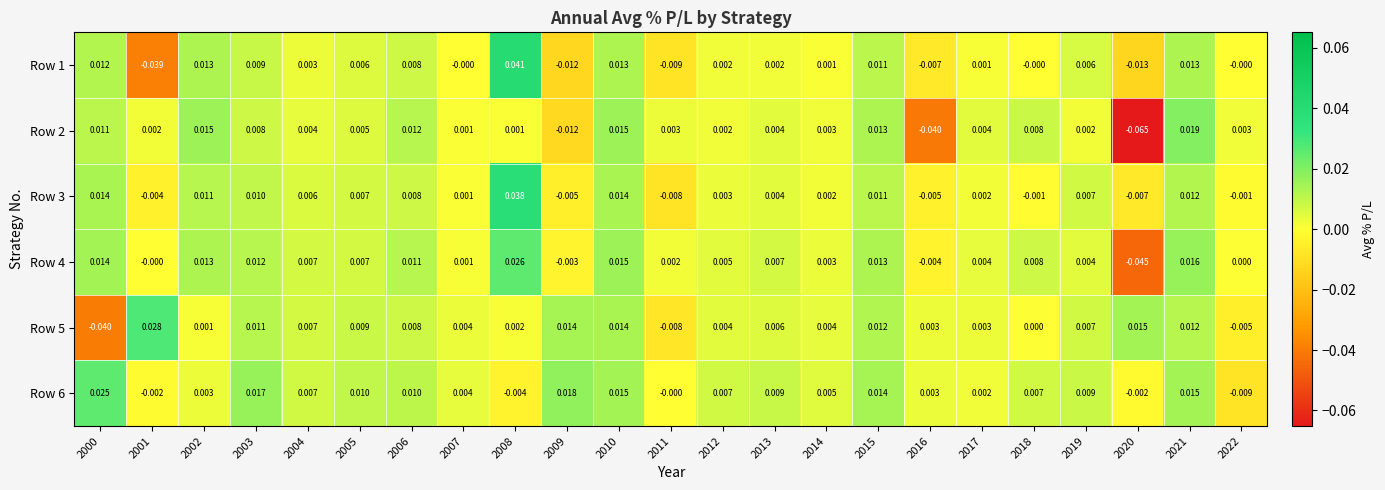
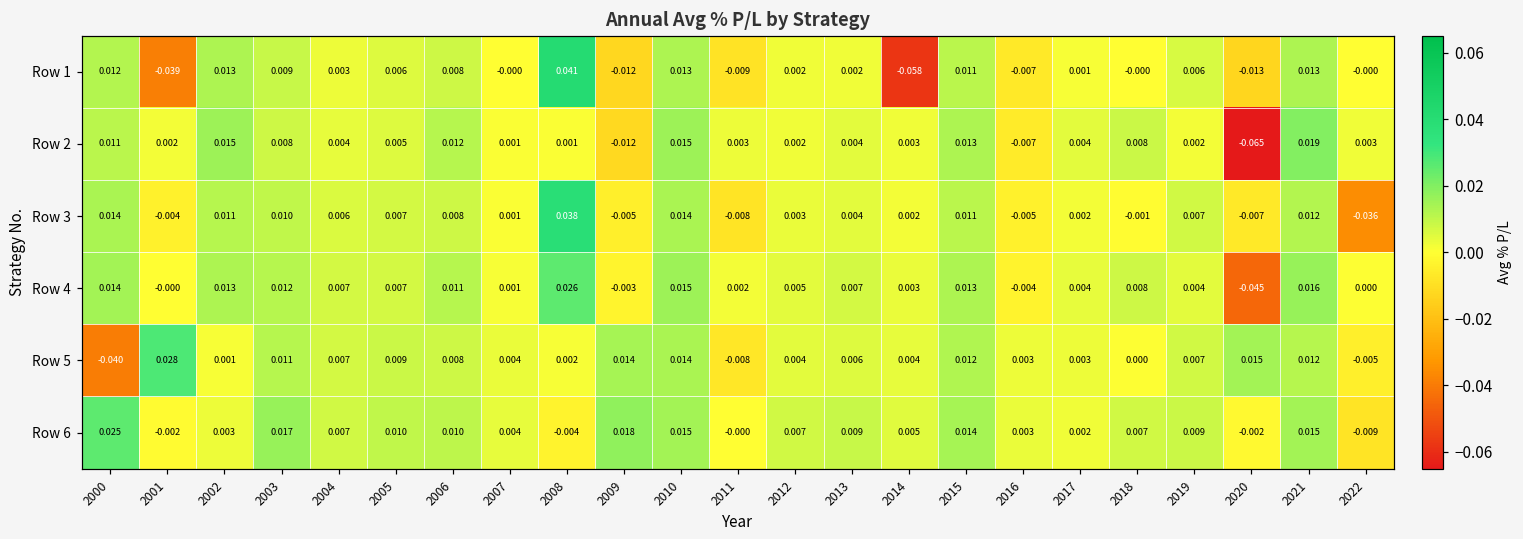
  {
    "Row 1": {
      "2000": 0.012,
      "2001": -0.039,
      "2002": 0.013,
      "2003": 0.009,
      "2004": 0.003,
      "2005": 0.006,
      "2006": 0.008,
      "2007": -0.000,
      "2008": 0.041,
      "2009": -0.012,
      "2010": 0.013,
      "2011": -0.009,
      "2012": 0.002,
      "2013": 0.002,
-     "2014": 0.001,
+     "2014": -0.058,
      "2015": 0.011,
      "2016": -0.007,
      "2017": 0.001,
      "2018": -0.000,
      "2019": 0.006,
      "2020": -0.013,
      "2021": 0.013,
      "2022": -0.000
    },
    "Row 2": {
      "2000": 0.011,
      "2001": 0.002,
      "2002": 0.015,
      "2003": 0.008,
      "2004": 0.004,
      "2005": 0.005,
      "2006": 0.012,
      "2007": 0.001,
      "2008": 0.001,
      "2009": -0.012,
      "2010": 0.015,
      "2011": 0.003,
      "2012": 0.002,
      "2013": 0.004,
      "2014": 0.003,
      "2015": 0.013,
-     "2016": -0.040,
+     "2016": -0.007,
      "2017": 0.004,
      "2018": 0.008,
      "2019": 0.002,
      "2020": -0.065,
      "2021": 0.019,
      "2022": 0.003
    },
    "Row 3": {
      "2000": 0.014,
      "2001": -0.004,
      "2002": 0.011,
      "2003": 0.010,
      "2004": 0.006,
      "2005": 0.007,
      "2006": 0.008,
      "2007": 0.001,
      "2008": 0.038,
      "2009": -0.005,
      "2010": 0.014,
      "2011": -0.008,
      "2012": 0.003,
      "2013": 0.004,
      "2014": 0.002,
      "2015": 0.011,
      "2016": -0.005,
      "2017": 0.002,
      "2018": -0.001,
      "2019": 0.007,
      "2020": -0.007,
      "2021": 0.012,
-     "2022": -0.001
+     "2022": -0.036
    },
    "Row 4": {
      "2000": 0.014,
      "2001": -0.000,
      "2002": 0.013,
      "2003": 0.012,
      "2004": 0.007,
      "2005": 0.007,
      "2006": 0.011,
      "2007": 0.001,
      "2008": 0.026,
      "2009": -0.003,
      "2010": 0.015,
      "2011": 0.002,
      "2012": 0.005,
      "2013": 0.007,
      "2014": 0.003,
      "2015": 0.013,
      "2016": -0.004,
      "2017": 0.004,
      "2018": 0.008,
      "2019": 0.004,
      "2020": -0.045,
      "2021": 0.016,
      "2022": 0.000
    },
    "Row 5": {
      "2000": -0.040,
      "2001": 0.028,
      "2002": 0.001,
      "2003": 0.011,
      "2004": 0.007,
      "2005": 0.009,
      "2006": 0.008,
      "2007": 0.004,
      "2008": 0.002,
      "2009": 0.014,
      "2010": 0.014,
      "2011": -0.008,
      "2012": 0.004,
      "2013": 0.006,
      "2014": 0.004,
      "2015": 0.012,
      "2016": 0.003,
      "2017": 0.003,
      "2018": 0.000,
      "2019": 0.007,
      "2020": 0.015,
      "2021": 0.012,
      "2022": -0.005
    },
    "Row 6": {
      "2000": 0.025,
      "2001": -0.002,
      "2002": 0.003,
      "2003": 0.017,
      "2004": 0.007,
      "2005": 0.010,
      "2006": 0.010,
      "2007": 0.004,
      "2008": -0.004,
      "2009": 0.018,
      "2010": 0.015,
      "2011": -0.000,
      "2012": 0.007,
      "2013": 0.009,
      "2014": 0.005,
      "2015": 0.014,
      "2016": 0.003,
      "2017": 0.002,
      "2018": 0.007,
      "2019": 0.009,
      "2020": -0.002,
      "2021": 0.015,
      "2022": -0.009
    }
  }
